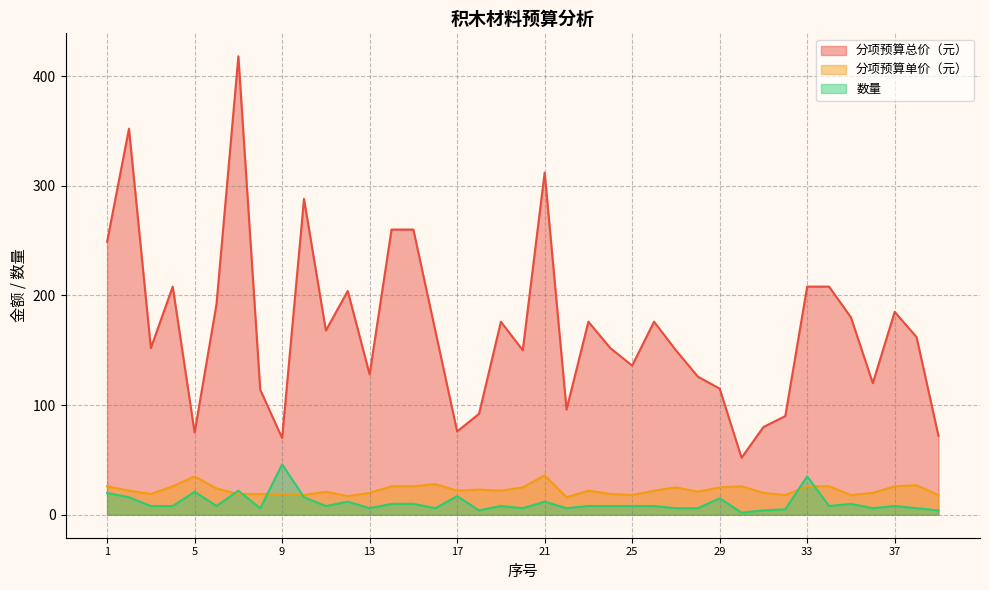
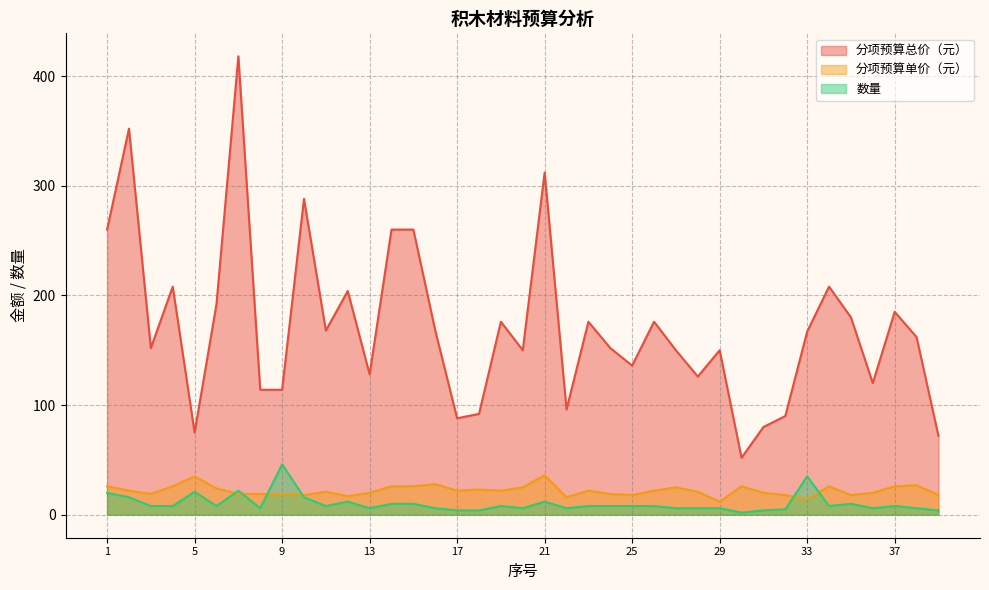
  {
    "分项预算总价（元）": {
-     "1": 249,
+     "1": 260,
      "5": 75,
-     "9": 70,
+     "9": 114,
      "13": 128,
-     "17": 76,
+     "17": 88,
      "21": 312,
      "25": 136,
-     "29": 115,
-     "33": 208,
+     "29": 150,
+     "33": 167,
      "37": 185
    },
    "分项预算单价（元）": {
      "1": 26,
      "5": 35,
      "9": 19,
      "13": 20,
      "17": 22,
      "21": 36,
      "25": 18,
-     "29": 25,
-     "33": 26,
+     "29": 12,
+     "33": 14,
      "37": 26
    },
    "数量": {
      "1": 20,
      "5": 21,
      "9": 46,
      "13": 6,
-     "17": 17,
+     "17": 4,
      "21": 12,
      "25": 8,
-     "29": 15,
+     "29": 6,
      "33": 35,
      "37": 8
    }
  }
